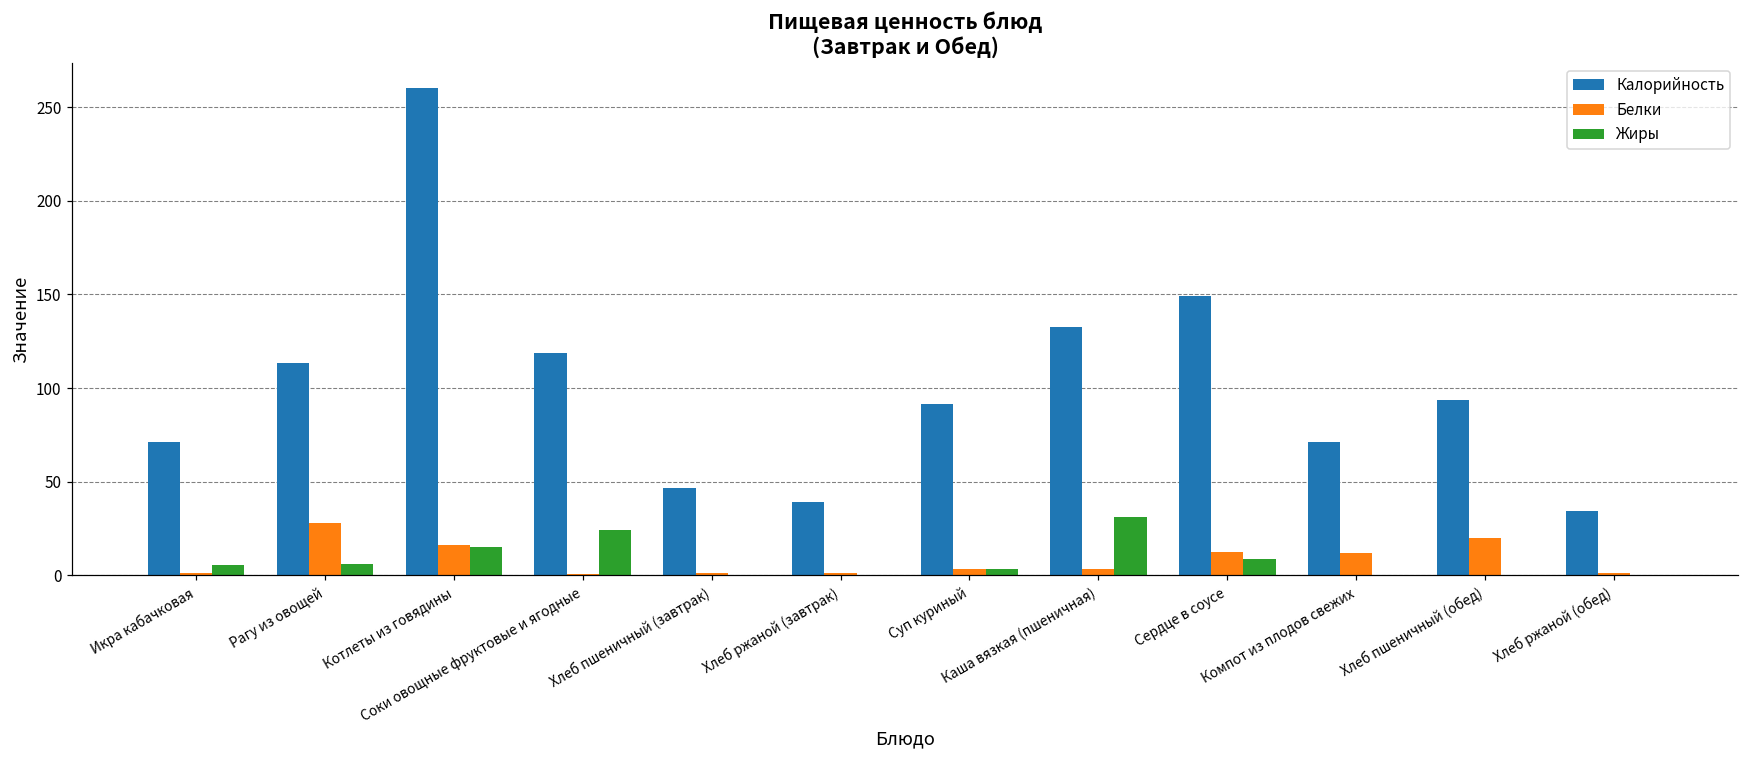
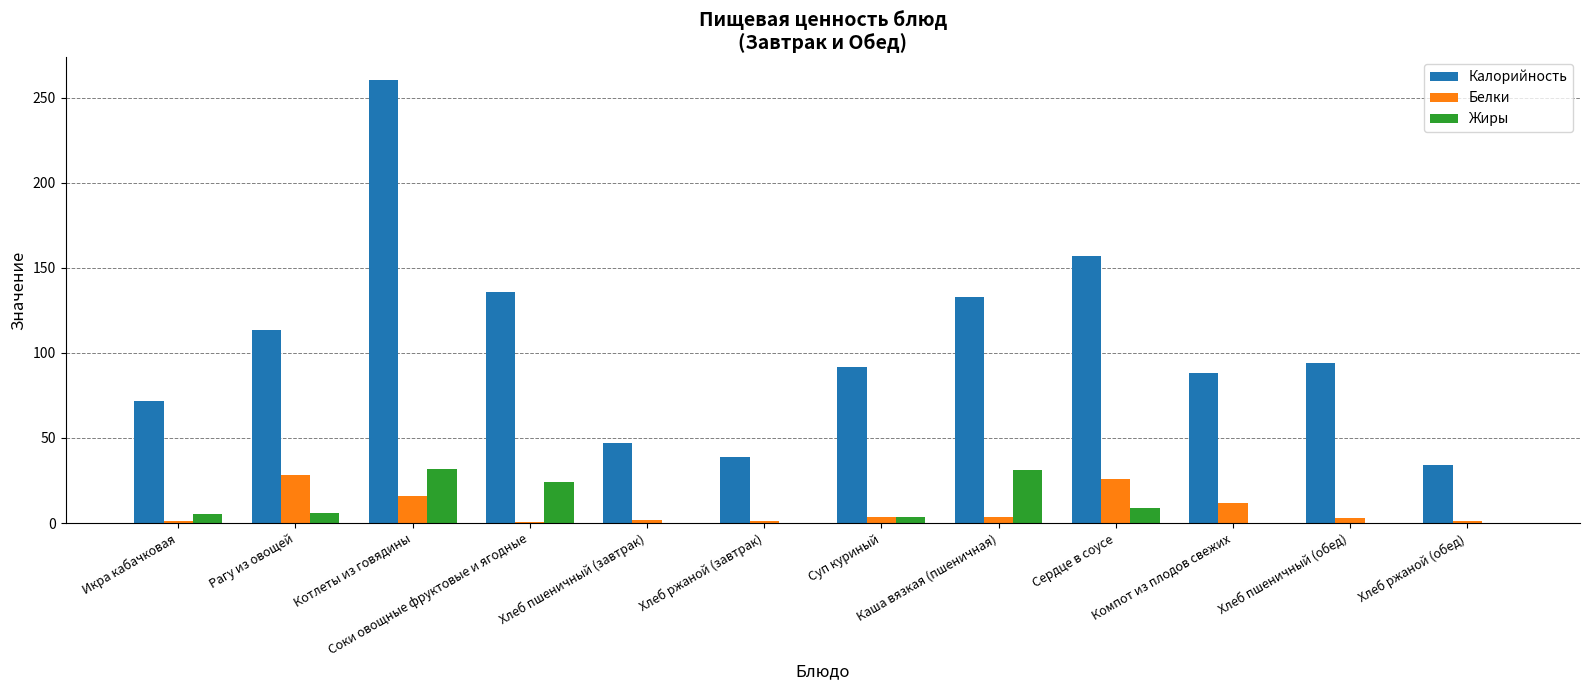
  {
    "Калорийность": {
      "Икра кабачковая": 71,
      "Рагу из овощей": 113,
      "Котлеты из говядины": 261,
-     "Соки овощные фруктовые и ягодные": 119,
+     "Соки овощные фруктовые и ягодные": 136,
      "Хлеб пшеничный (завтрак)": 47,
      "Хлеб ржаной (завтрак)": 39,
      "Суп куриный": 92,
      "Каша вязкая (пшеничная)": 133,
-     "Сердце в соусе": 149,
-     "Компот из плодов свежих": 71,
+     "Сердце в соусе": 157,
+     "Компот из плодов свежих": 88,
      "Хлеб пшеничный (обед)": 94,
      "Хлеб ржаной (обед)": 34
    },
    "Белки": {
      "Рагу из овощей": 28,
      "Котлеты из говядины": 16,
      "Хлеб пшеничный (завтрак)": 2,
      "Суп куриный": 4,
      "Каша вязкая (пшеничная)": 4,
-     "Сердце в соусе": 13,
+     "Сердце в соусе": 26,
      "Компот из плодов свежих": 12,
-     "Хлеб пшеничный (обед)": 20
+     "Хлеб пшеничный (обед)": 3
    },
    "Жиры": {
      "Икра кабачковая": 5,
      "Рагу из овощей": 6,
-     "Котлеты из говядины": 15,
+     "Котлеты из говядины": 32,
      "Соки овощные фруктовые и ягодные": 24,
      "Суп куриный": 3,
      "Каша вязкая (пшеничная)": 31,
      "Сердце в соусе": 9
    }
  }
